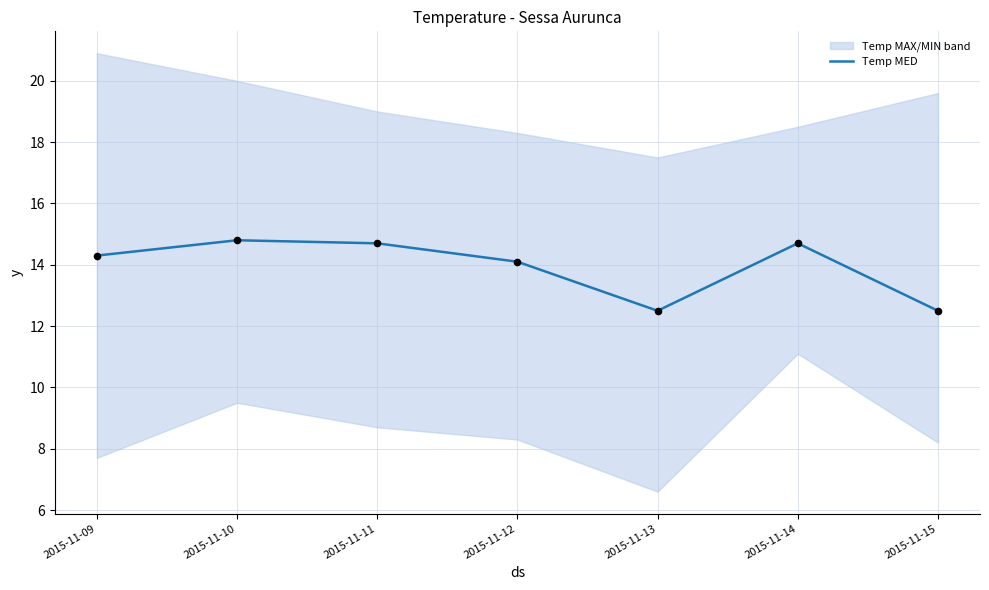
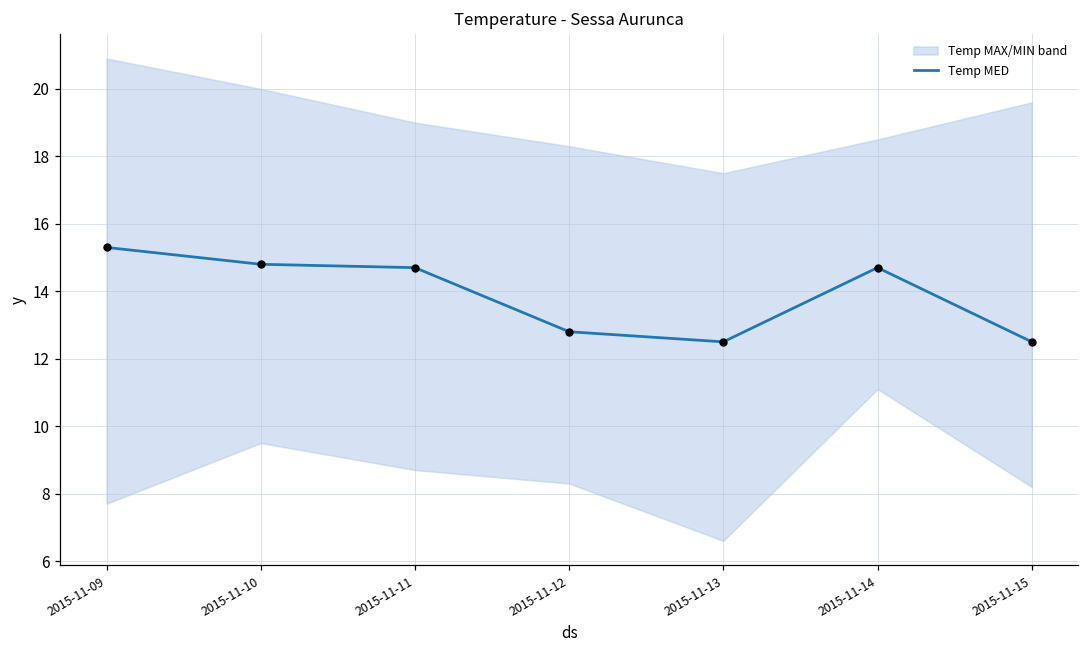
  {
    "Temp MED": {
-     "2015-11-09": 14.3,
+     "2015-11-09": 15.3,
      "2015-11-10": 14.8,
      "2015-11-11": 14.7,
-     "2015-11-12": 14.1,
+     "2015-11-12": 12.8,
      "2015-11-13": 12.5,
      "2015-11-14": 14.7,
      "2015-11-15": 12.5
    }
  }
